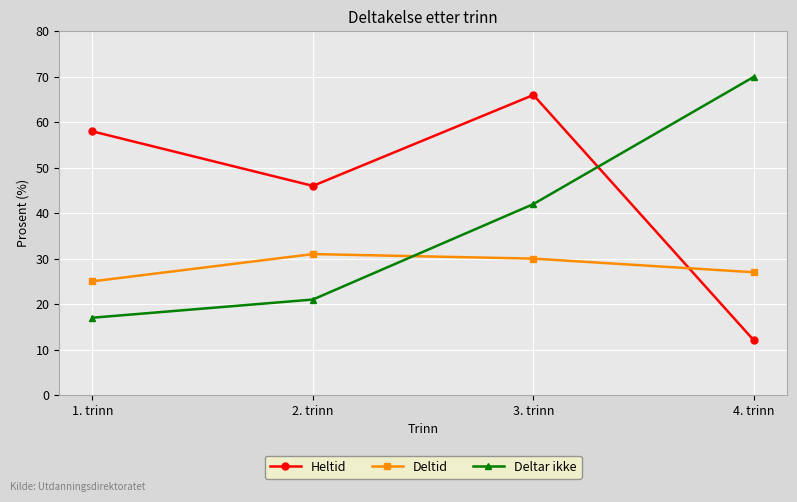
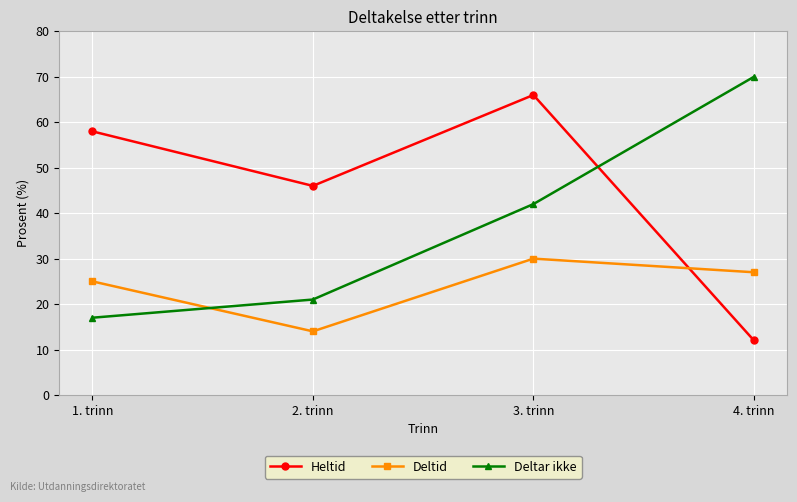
  {
    "Heltid": {
      "1. trinn": 58,
      "2. trinn": 46,
      "3. trinn": 66,
      "4. trinn": 12
    },
    "Deltid": {
      "1. trinn": 25,
-     "2. trinn": 31,
+     "2. trinn": 14,
      "3. trinn": 30,
      "4. trinn": 27
    },
    "Deltar ikke": {
      "1. trinn": 17,
      "2. trinn": 21,
      "3. trinn": 42,
      "4. trinn": 70
    }
  }
